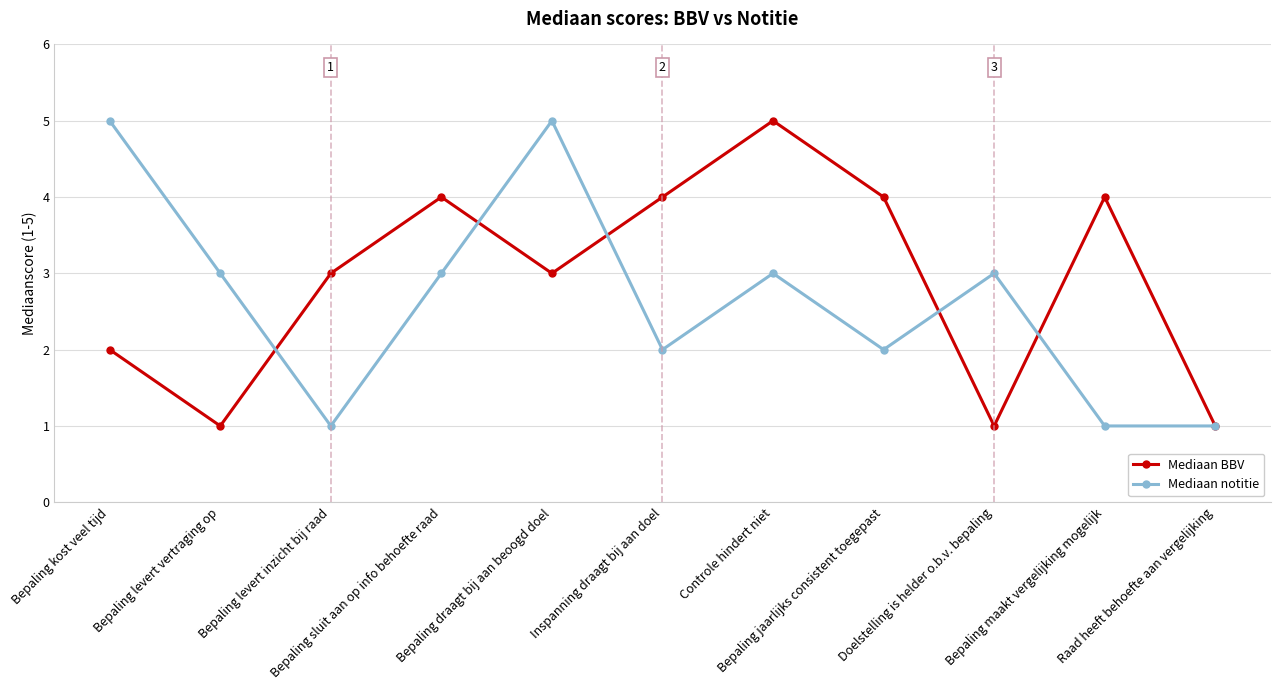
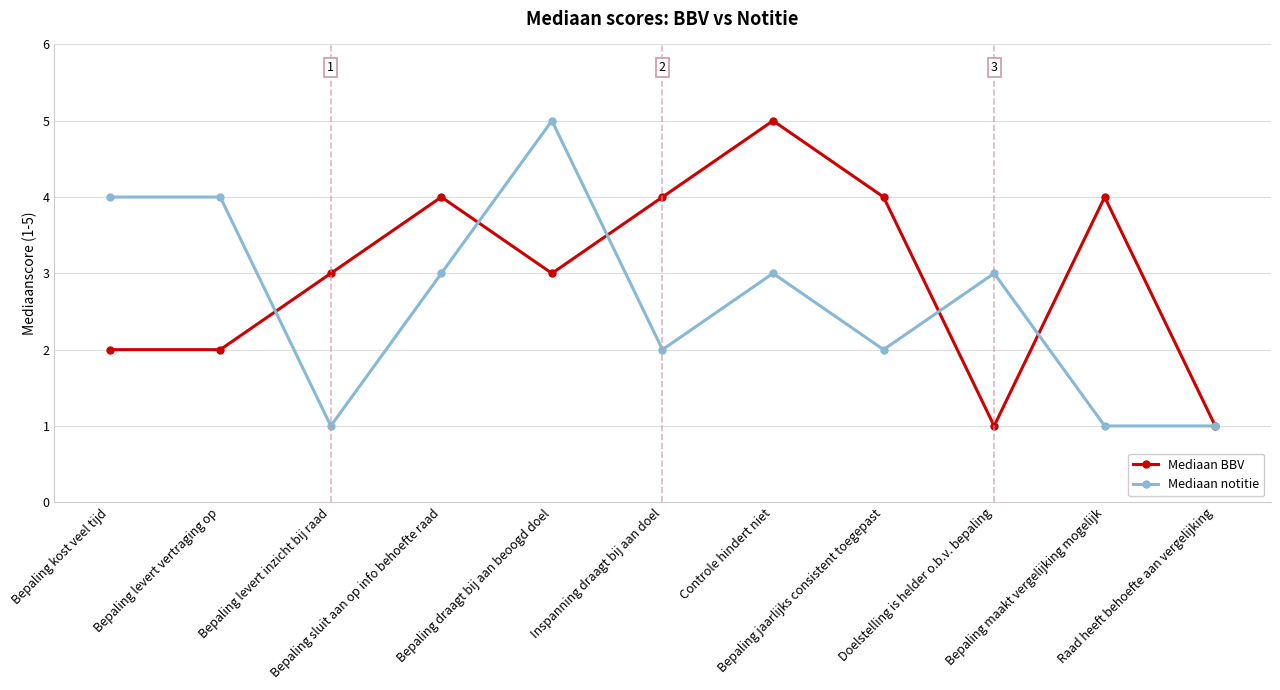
  {
    "Mediaan BBV": {
      "Bepaling kost veel tijd": 2,
-     "Bepaling levert vertraging op": 1,
+     "Bepaling levert vertraging op": 2,
      "Bepaling levert inzicht bij raad": 3,
      "Bepaling sluit aan op info behoefte raad": 4,
      "Bepaling draagt bij aan beoogd doel": 3,
      "Inspanning draagt bij aan doel": 4,
      "Controle hindert niet": 5,
      "Bepaling jaarlijks consistent toegepast": 4,
      "Doelstelling is helder o.b.v. bepaling": 1,
      "Bepaling maakt vergelijking mogelijk": 4
    },
    "Mediaan notitie": {
-     "Bepaling kost veel tijd": 5,
-     "Bepaling levert vertraging op": 3,
+     "Bepaling kost veel tijd": 4,
+     "Bepaling levert vertraging op": 4,
      "Bepaling levert inzicht bij raad": 1,
      "Bepaling sluit aan op info behoefte raad": 3,
      "Bepaling draagt bij aan beoogd doel": 5,
      "Inspanning draagt bij aan doel": 2,
      "Controle hindert niet": 3,
      "Bepaling jaarlijks consistent toegepast": 2,
      "Doelstelling is helder o.b.v. bepaling": 3,
      "Bepaling maakt vergelijking mogelijk": 1
    }
  }
